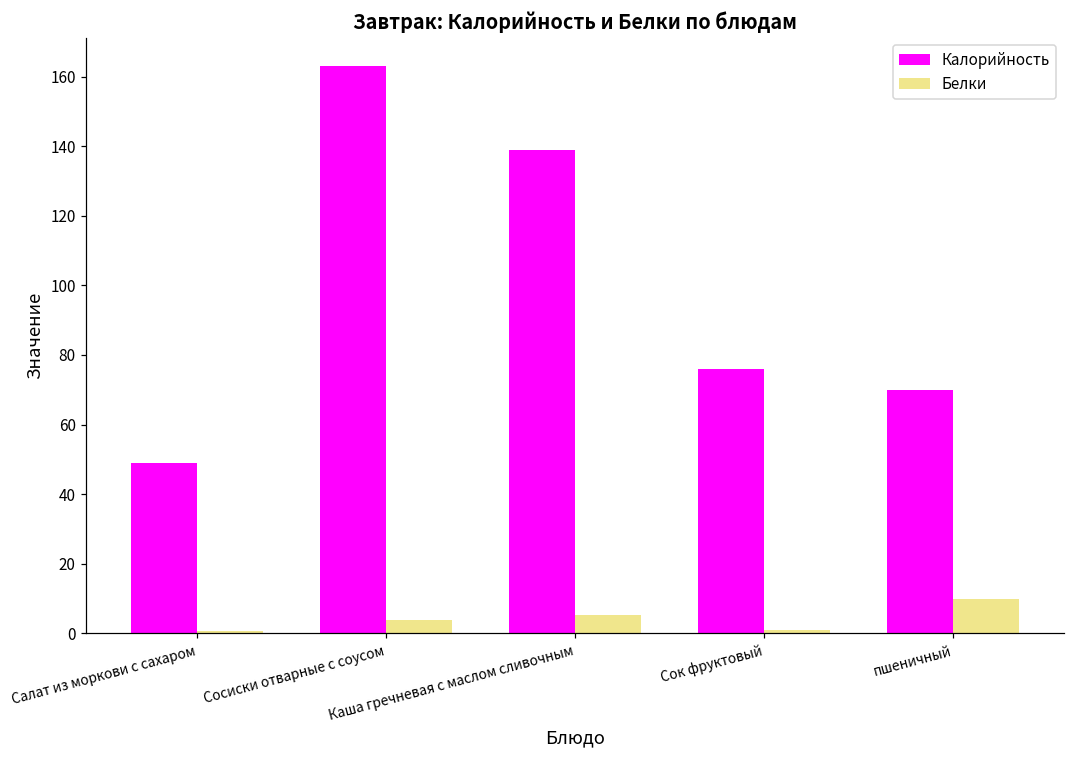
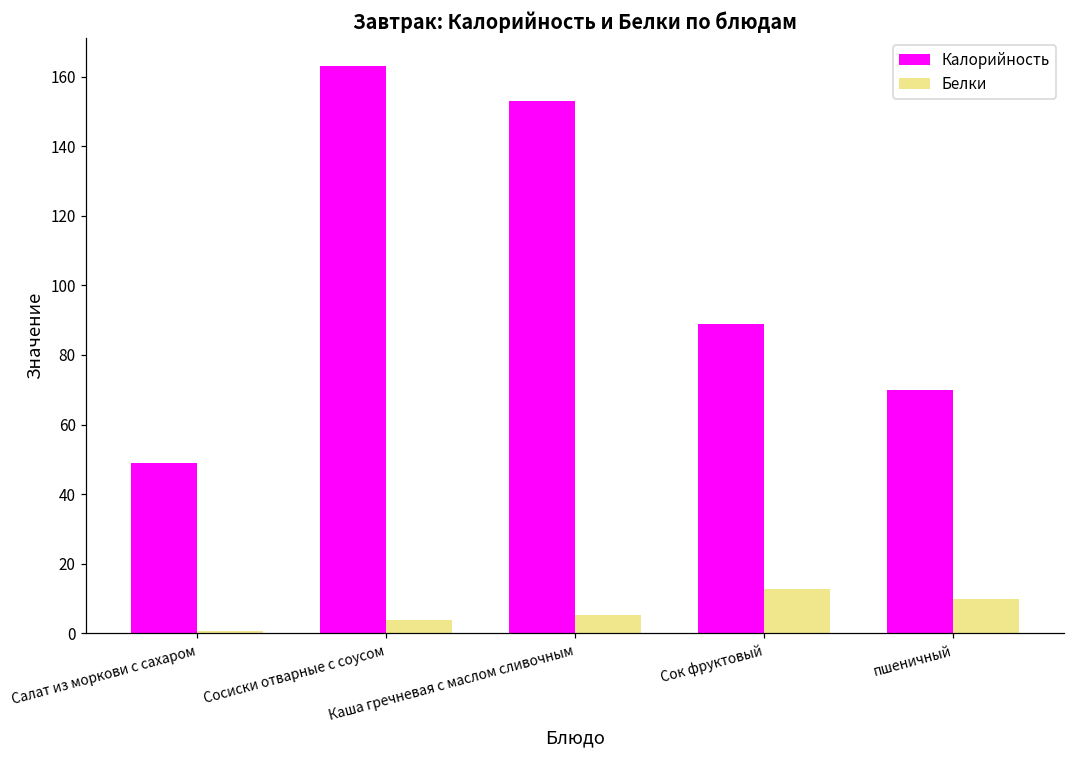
  {
    "Калорийность": {
      "Салат из моркови с сахаром": 49,
      "Сосиски отварные с соусом": 163,
-     "Каша гречневая с маслом сливочным": 139,
-     "Сок фруктовый": 76,
+     "Каша гречневая с маслом сливочным": 153,
+     "Сок фруктовый": 89,
      "пшеничный": 70
    },
    "Белки": {
      "Сосиски отварные с соусом": 4,
      "Каша гречневая с маслом сливочным": 5,
-     "Сок фруктовый": 1,
+     "Сок фруктовый": 13,
      "пшеничный": 10
    }
  }
